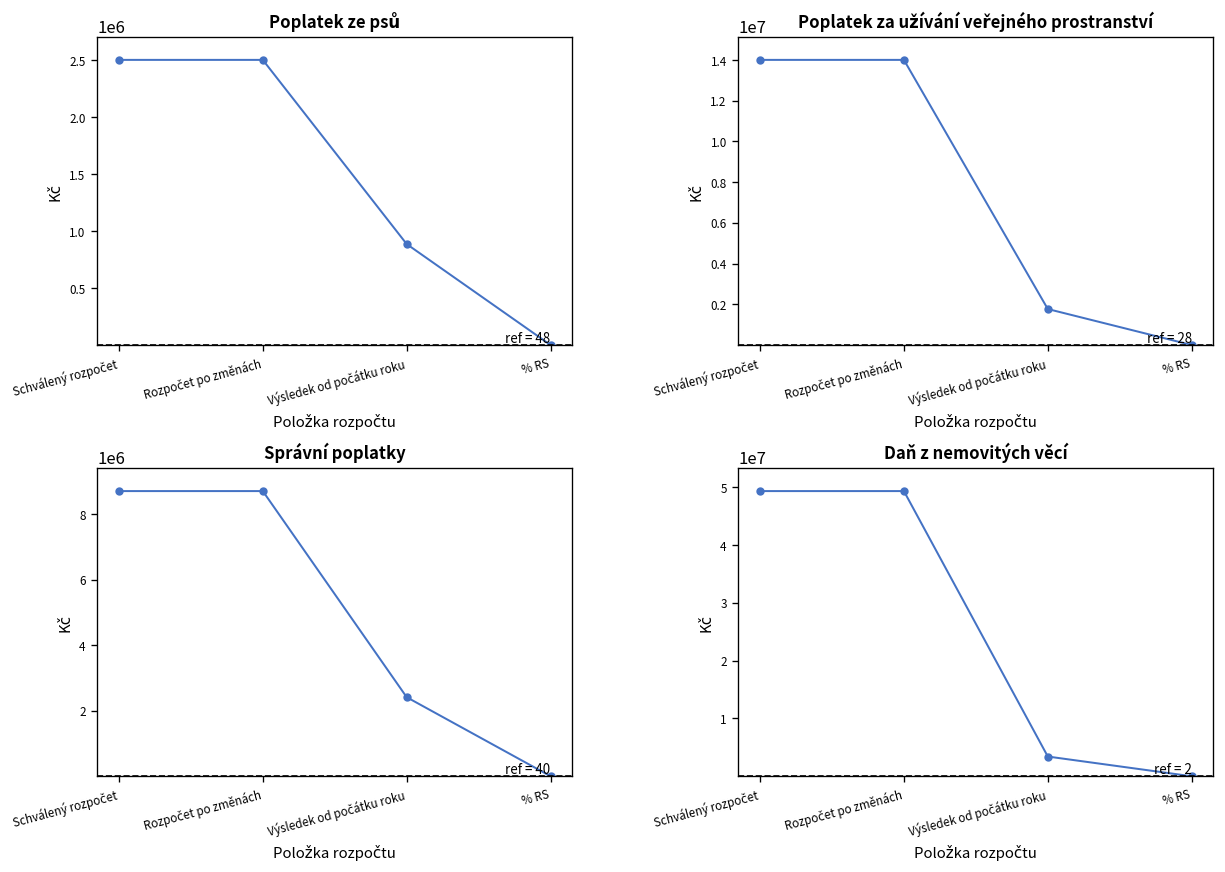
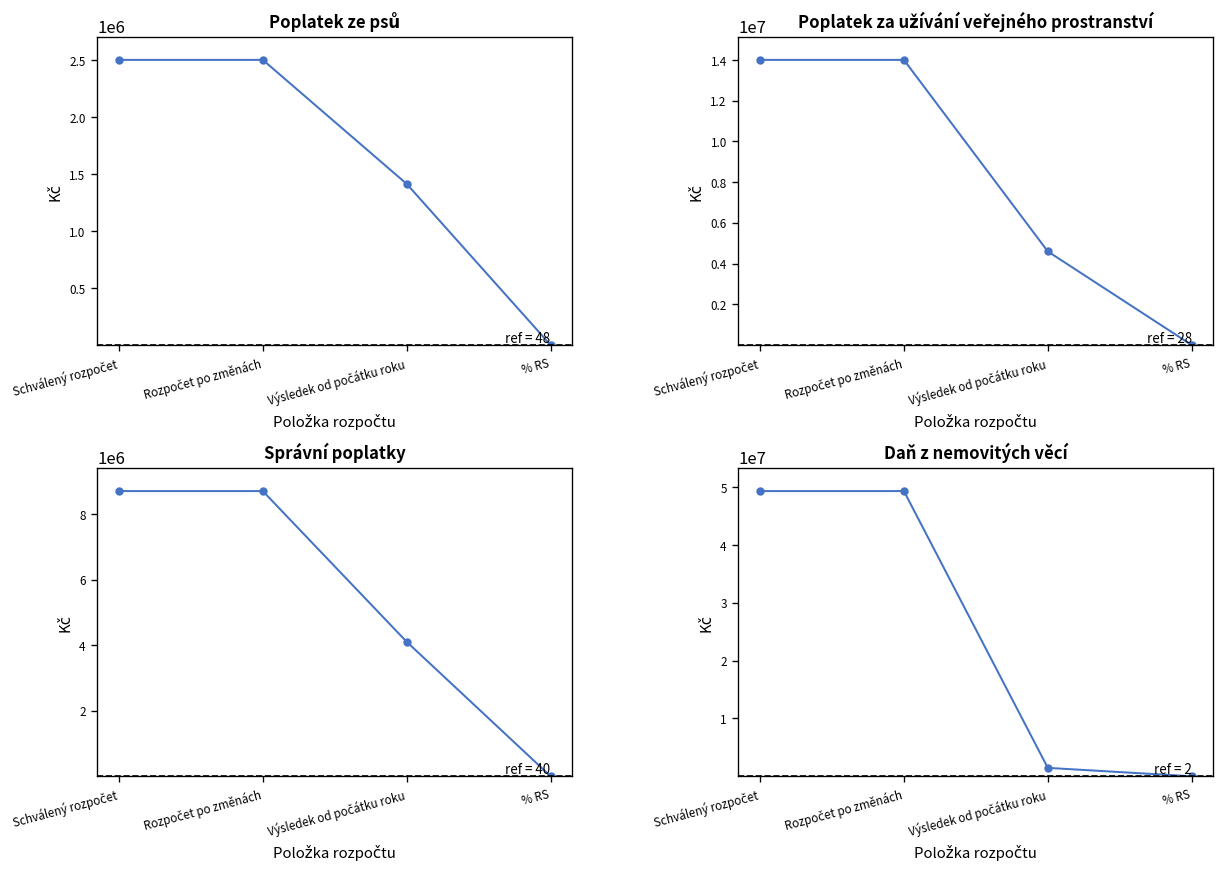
  {
    "Poplatek ze psů": {
      "Schválený rozpočet": 2500000,
      "Rozpočet po změnách": 2500000,
-     "Výsledek od počátku roku": 900000
+     "Výsledek od počátku roku": 1400000
    },
    "Poplatek za užívání veřejného prostranství": {
      "Schválený rozpočet": 14000000,
      "Rozpočet po změnách": 14000000,
-     "Výsledek od počátku roku": 1800000
+     "Výsledek od počátku roku": 4600000
    },
    "Správní poplatky": {
      "Schválený rozpočet": 8700000,
      "Rozpočet po změnách": 8700000,
-     "Výsledek od počátku roku": 2400000
+     "Výsledek od počátku roku": 4100000
    },
    "Daň z nemovitých věcí": {
      "Schválený rozpočet": 49000000,
      "Rozpočet po změnách": 49000000,
-     "Výsledek od počátku roku": 3000000
+     "Výsledek od počátku roku": 1000000
    }
  }
